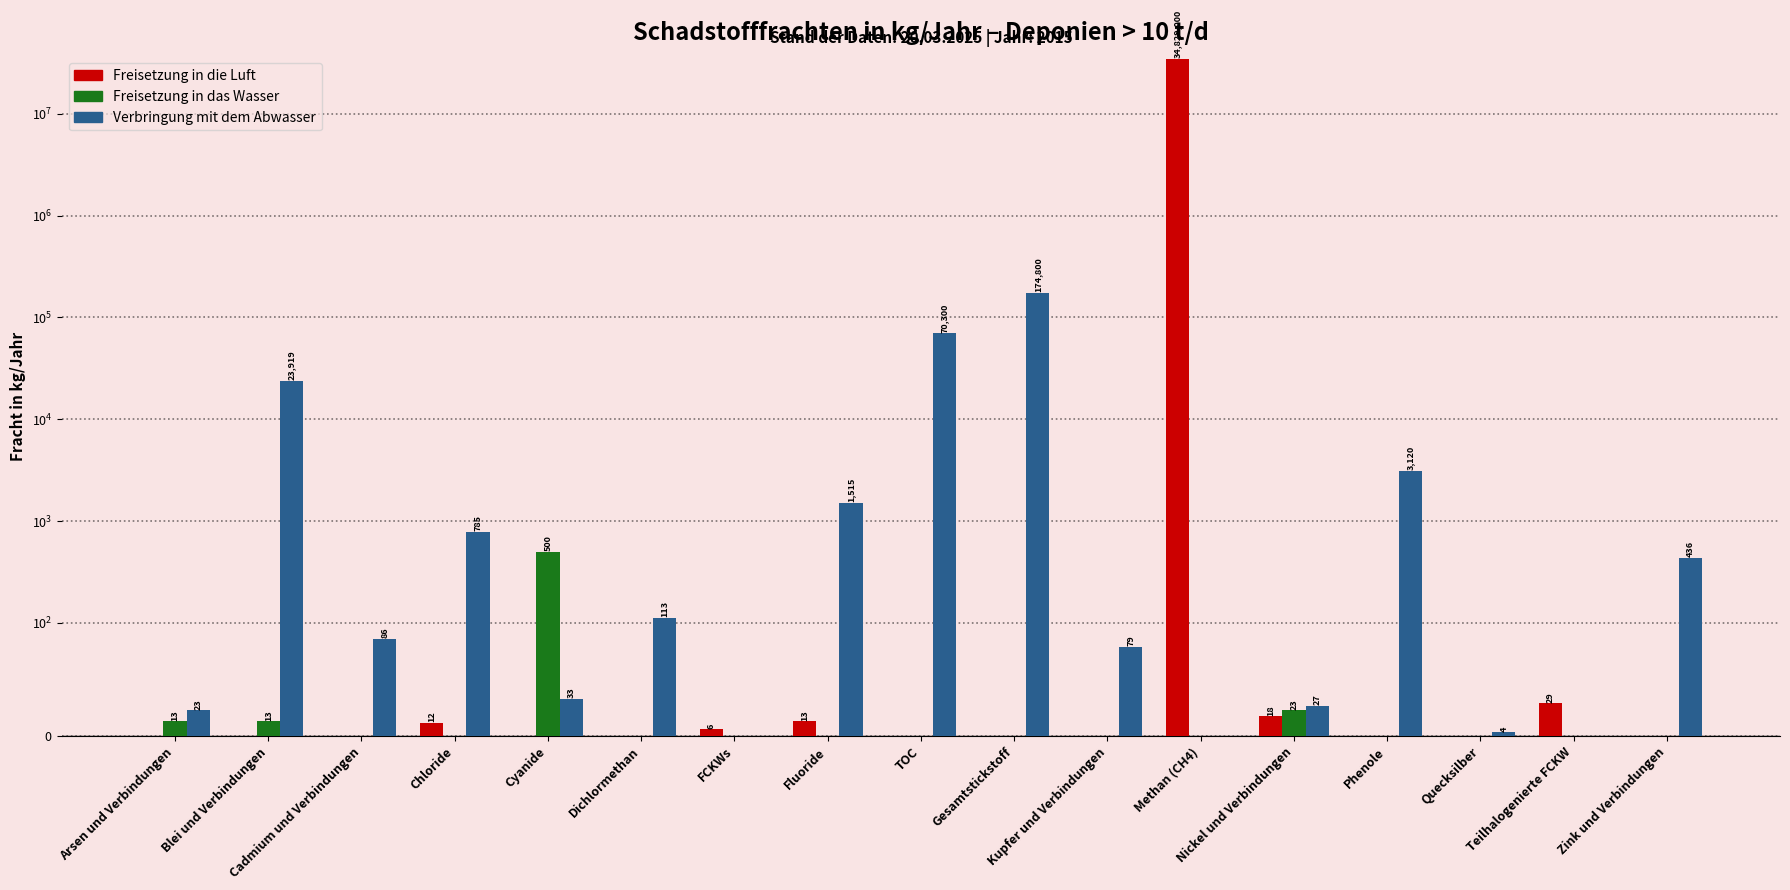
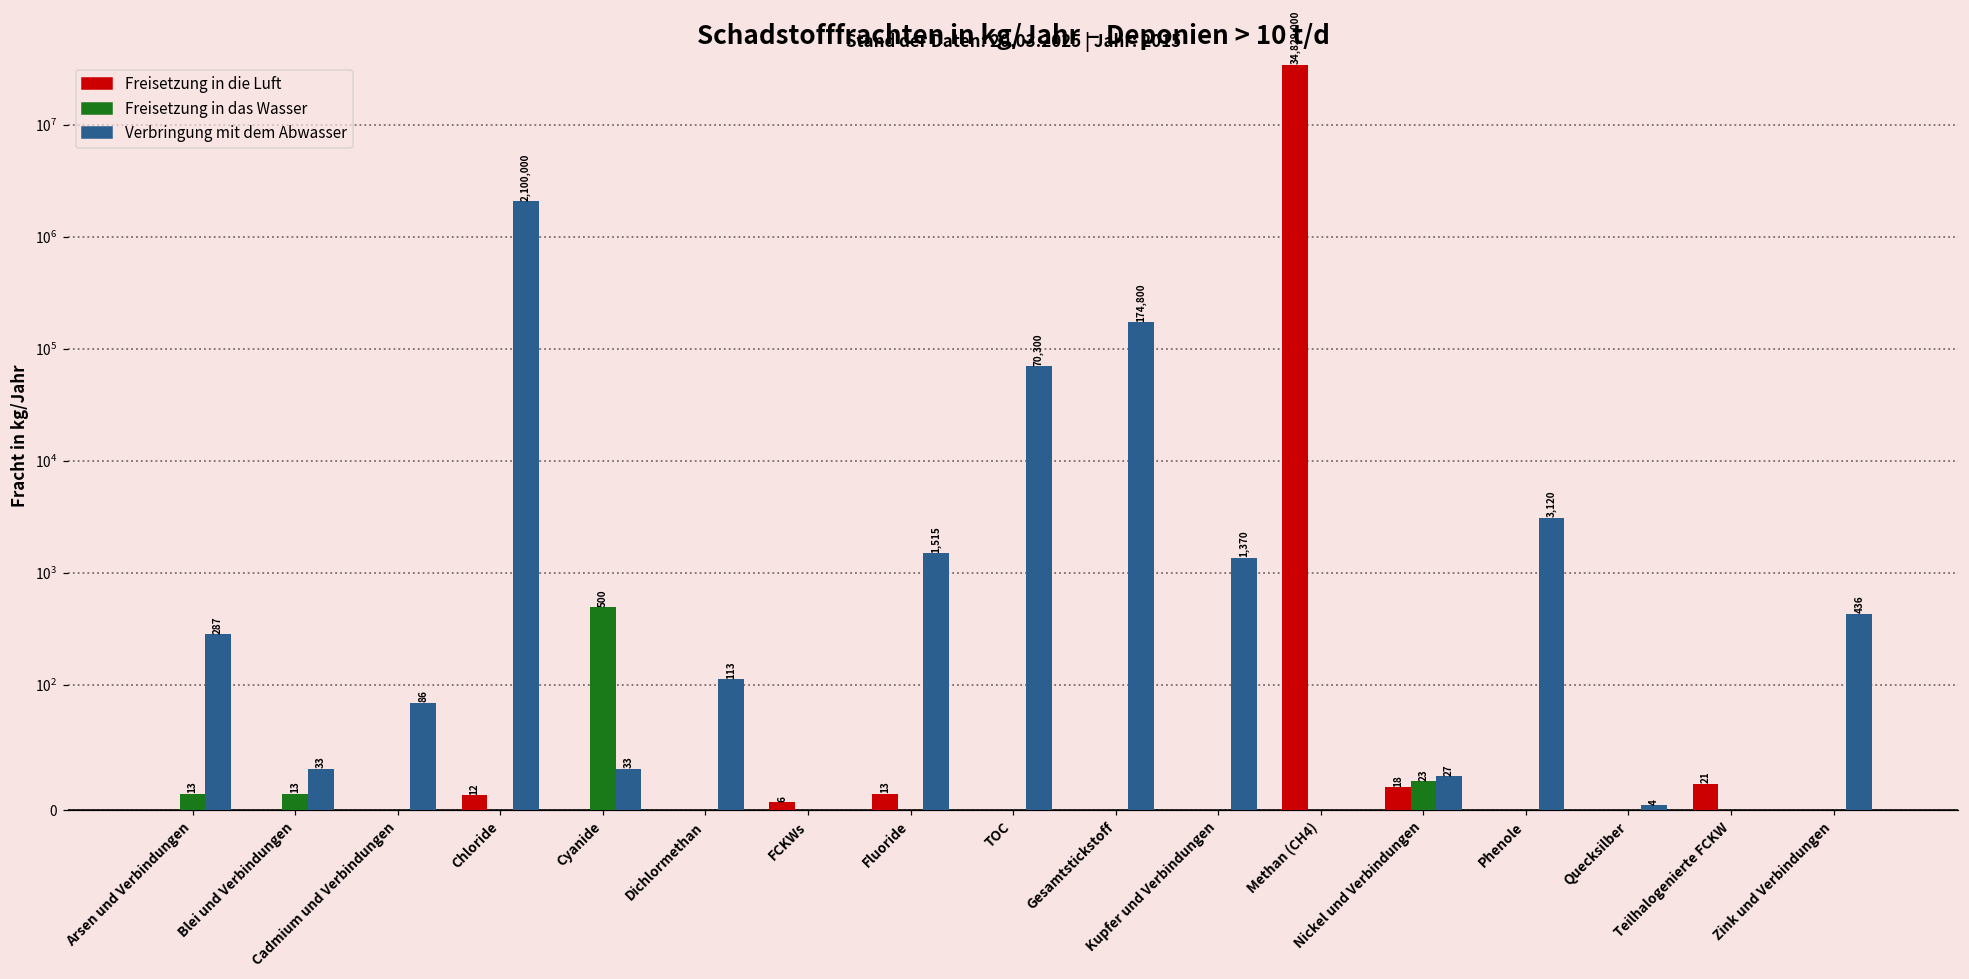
  {
    "Freisetzung in die Luft": {
      "Chloride": "12",
      "FCKWs": "6",
      "Fluoride": "13",
      "Methan (CH4)": "34,829,000",
      "Nickel und Verbindungen": "18",
-     "Teilhalogenierte FCKW": "29"
+     "Teilhalogenierte FCKW": "21"
    },
    "Freisetzung in das Wasser": {
      "Arsen und Verbindungen": "13",
      "Blei und Verbindungen": "13",
      "Cyanide": "500",
      "Nickel und Verbindungen": "23"
    },
    "Verbringung mit dem Abwasser": {
-     "Arsen und Verbindungen": "23",
-     "Blei und Verbindungen": "23,919",
+     "Arsen und Verbindungen": "287",
+     "Blei und Verbindungen": "33",
      "Cadmium und Verbindungen": "86",
-     "Chloride": "785",
+     "Chloride": "2,100,000",
      "Cyanide": "33",
      "Dichlormethan": "113",
      "Fluoride": "1,515",
      "TOC": "70,300",
      "Gesamtstickstoff": "174,800",
-     "Kupfer und Verbindungen": "79",
+     "Kupfer und Verbindungen": "1,370",
      "Nickel und Verbindungen": "27",
      "Phenole": "3,120",
      "Quecksilber": "4",
      "Zink und Verbindungen": "436"
    }
  }
